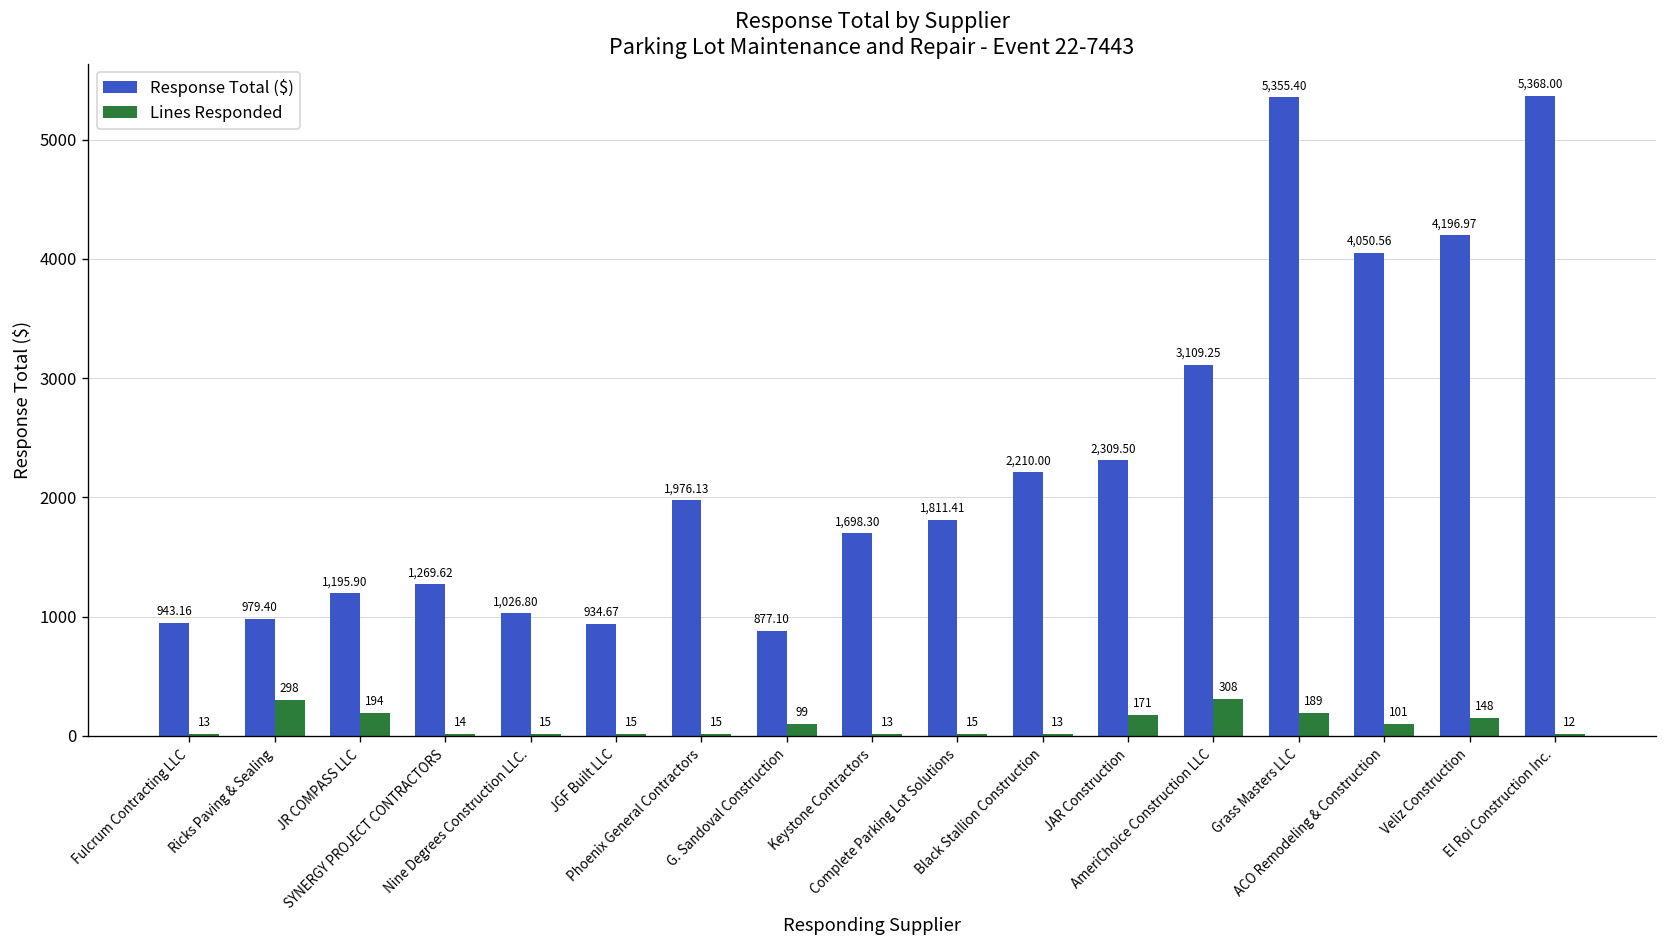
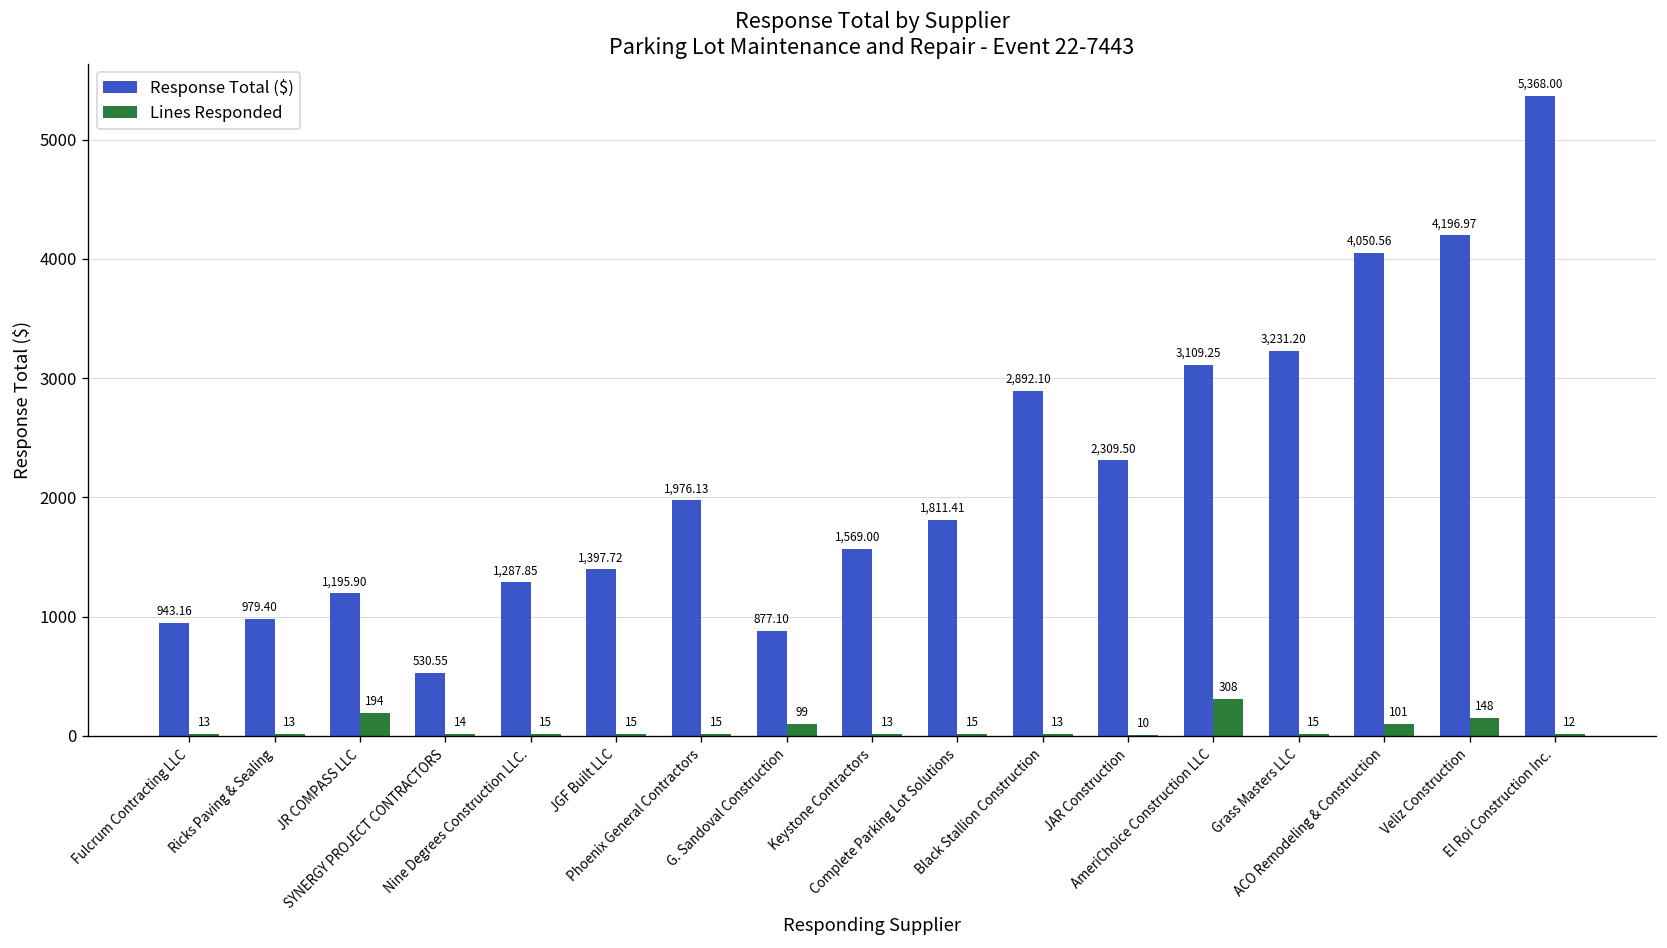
  {
    "Response Total ($)": {
      "Fulcrum Contracting LLC": "943.16",
      "Ricks Paving & Sealing": "979.40",
      "JR COMPASS LLC": "1,195.90",
-     "SYNERGY PROJECT CONTRACTORS": "1,269.62",
-     "Nine Degrees Construction LLC.": "1,026.80",
-     "JGF Built LLC": "934.67",
+     "SYNERGY PROJECT CONTRACTORS": "530.55",
+     "Nine Degrees Construction LLC.": "1,287.85",
+     "JGF Built LLC": "1,397.72",
      "Phoenix General Contractors": "1,976.13",
      "G. Sandoval Construction": "877.10",
-     "Keystone Contractors": "1,698.30",
+     "Keystone Contractors": "1,569.00",
      "Complete Parking Lot Solutions": "1,811.41",
-     "Black Stallion Construction": "2,210.00",
+     "Black Stallion Construction": "2,892.10",
      "JAR Construction": "2,309.50",
      "AmeriChoice Construction LLC": "3,109.25",
-     "Grass Masters LLC": "5,355.40",
+     "Grass Masters LLC": "3,231.20",
      "ACO Remodeling & Construction": "4,050.56",
      "Veliz Construction": "4,196.97",
      "El Roi Construction Inc.": "5,368.00"
    },
    "Lines Responded": {
      "Fulcrum Contracting LLC": "13",
-     "Ricks Paving & Sealing": "298",
+     "Ricks Paving & Sealing": "13",
      "JR COMPASS LLC": "194",
      "SYNERGY PROJECT CONTRACTORS": "14",
      "Nine Degrees Construction LLC.": "15",
      "JGF Built LLC": "15",
      "Phoenix General Contractors": "15",
      "G. Sandoval Construction": "99",
      "Keystone Contractors": "13",
      "Complete Parking Lot Solutions": "15",
      "Black Stallion Construction": "13",
-     "JAR Construction": "171",
+     "JAR Construction": "10",
      "AmeriChoice Construction LLC": "308",
-     "Grass Masters LLC": "189",
+     "Grass Masters LLC": "15",
      "ACO Remodeling & Construction": "101",
      "Veliz Construction": "148",
      "El Roi Construction Inc.": "12"
    }
  }
